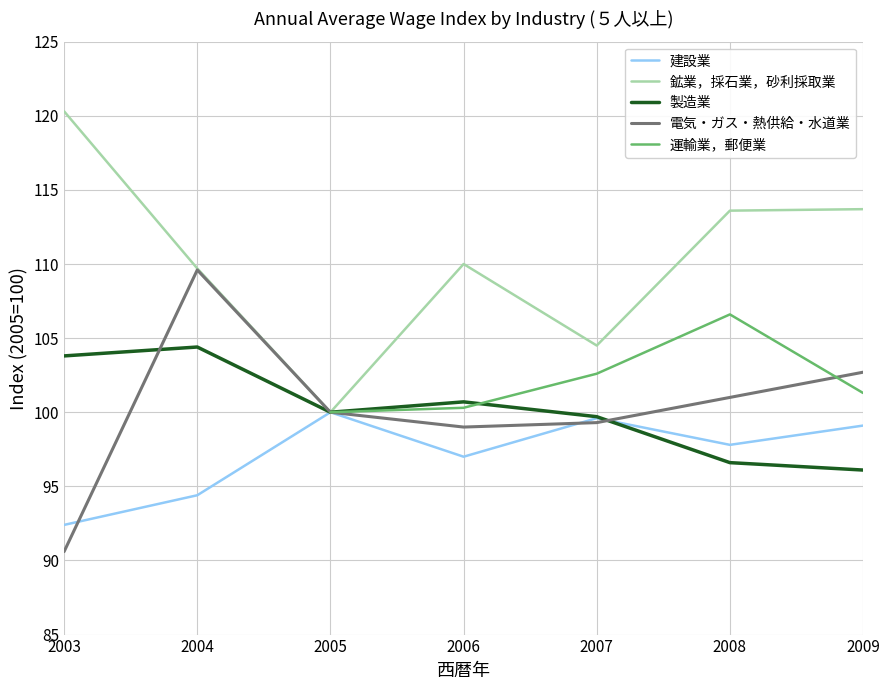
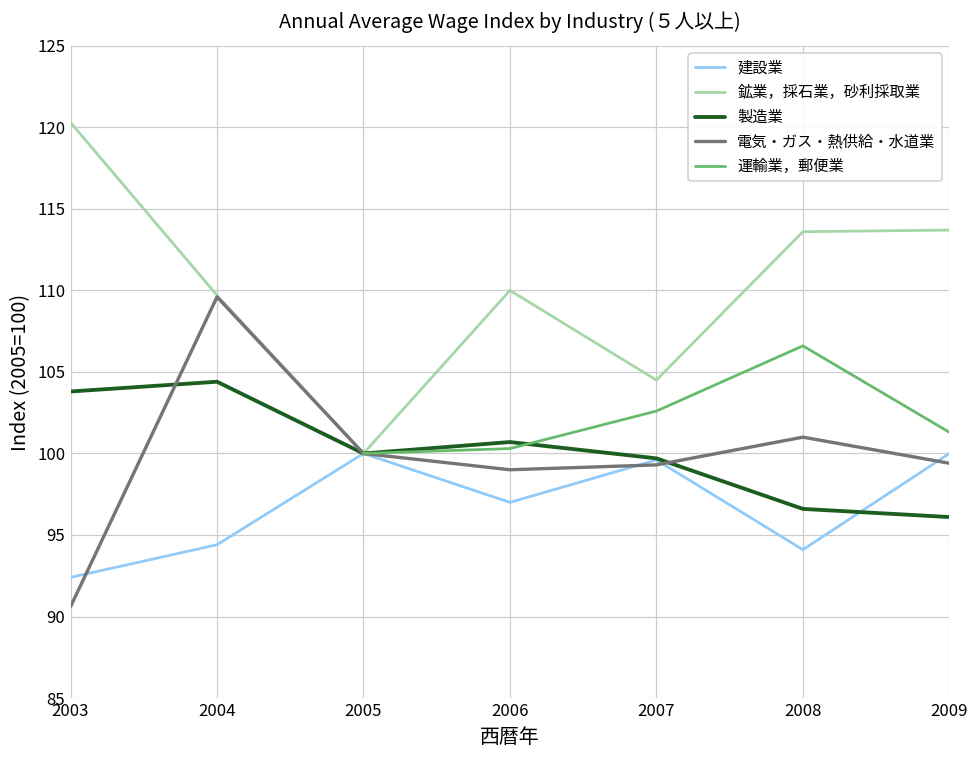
  {
    "建設業": {
      "2003": 92.4,
      "2004": 94.4,
      "2006": 97.0,
-     "2008": 97.8,
-     "2009": 99.1
+     "2008": 94.1,
+     "2009": 100.0
    },
    "鉱業，採石業，砂利採取業": {
      "2003": 120.3,
      "2006": 110.0,
      "2007": 104.5,
      "2008": 113.6,
      "2009": 113.7
    },
    "製造業": {
      "2003": 103.8,
      "2004": 104.4,
      "2006": 100.7,
      "2008": 96.6,
      "2009": 96.1
    },
    "電気・ガス・熱供給・水道業": {
      "2003": 90.6,
      "2006": 99.0,
      "2007": 99.3,
      "2008": 101.0,
-     "2009": 102.7
+     "2009": 99.4
    },
    "運輸業，郵便業": {
      "2006": 100.3,
      "2007": 102.6,
      "2008": 106.6,
      "2009": 101.3
    }
  }
